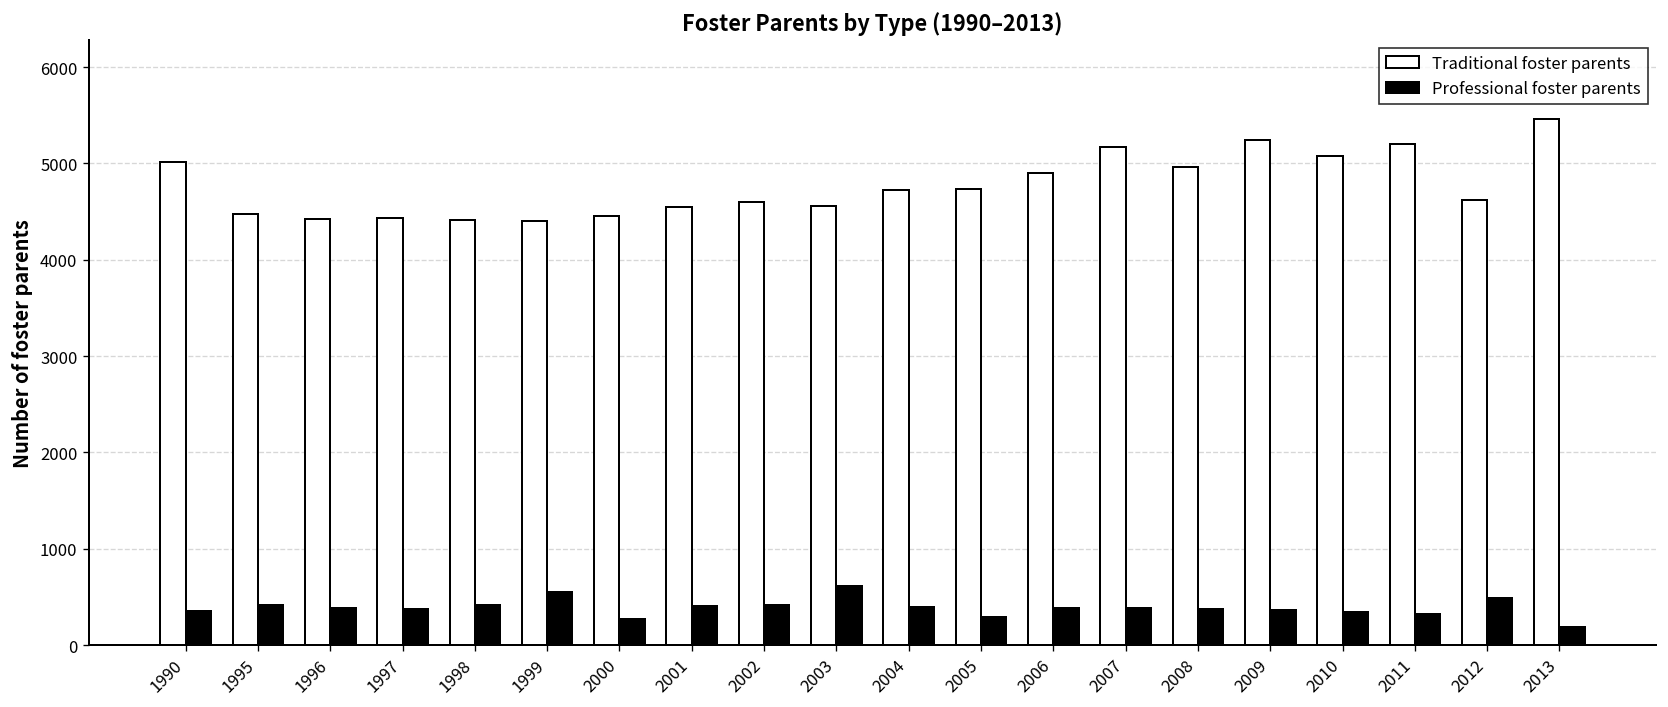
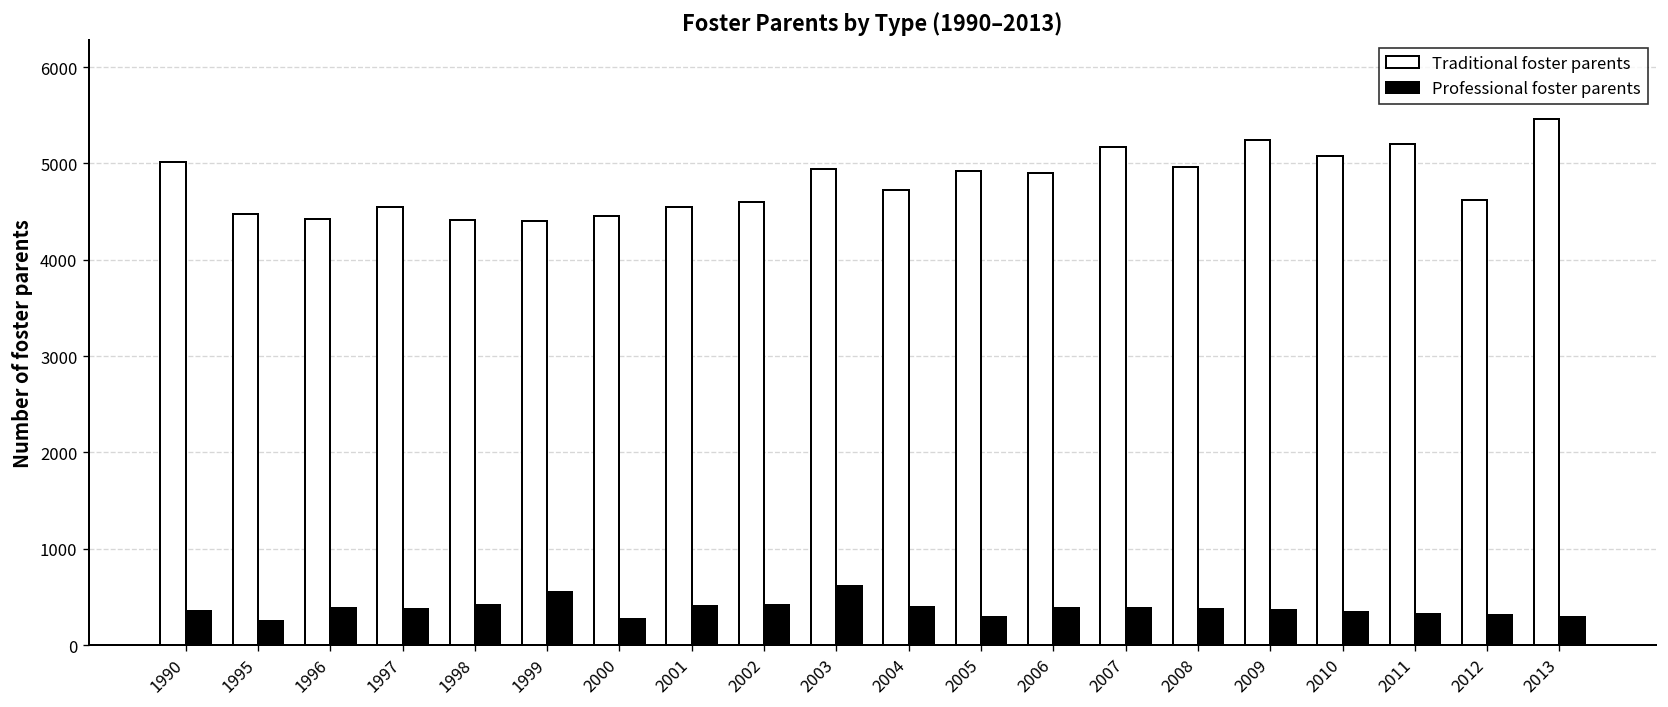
  {
    "Traditional foster parents": {
      "1990": 5000,
      "1995": 4500,
      "1996": 4400,
-     "1997": 4400,
+     "1997": 4600,
      "1998": 4400,
      "1999": 4400,
      "2000": 4500,
      "2001": 4500,
      "2002": 4600,
-     "2003": 4600,
+     "2003": 4900,
      "2004": 4700,
-     "2005": 4700,
+     "2005": 4900,
      "2006": 4900,
      "2007": 5200,
      "2008": 5000,
      "2009": 5200,
      "2010": 5100,
      "2011": 5200,
      "2012": 4600,
      "2013": 5500
    },
    "Professional foster parents": {
      "1990": 400,
-     "1995": 400,
+     "1995": 200,
      "1996": 400,
      "1997": 400,
      "1998": 400,
      "1999": 600,
      "2000": 300,
      "2001": 400,
      "2002": 400,
      "2003": 600,
      "2004": 400,
      "2005": 300,
      "2006": 400,
      "2007": 400,
      "2008": 400,
      "2009": 400,
      "2010": 300,
      "2011": 300,
-     "2012": 500,
-     "2013": 200
+     "2012": 300,
+     "2013": 300
    }
  }
